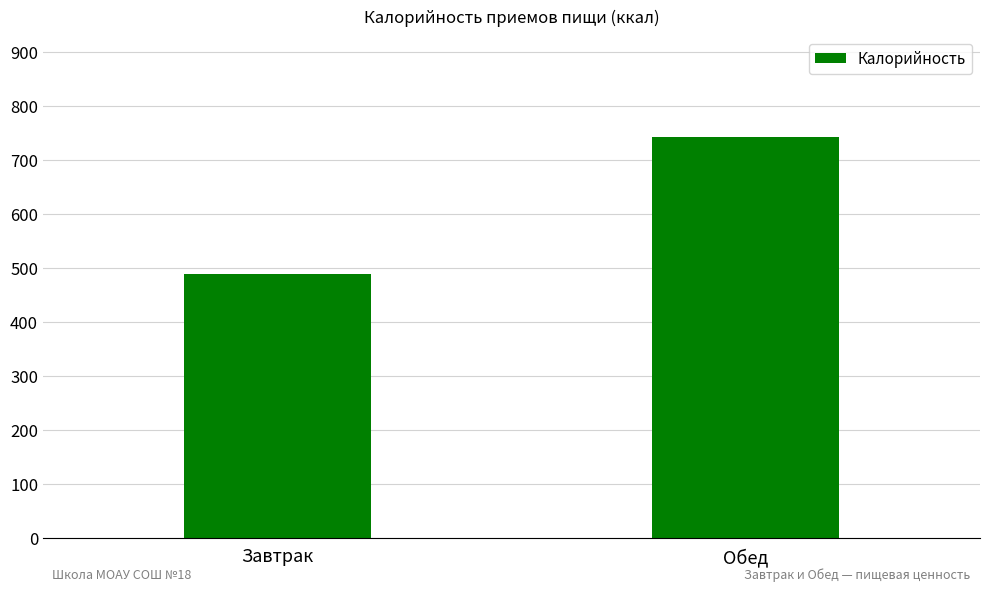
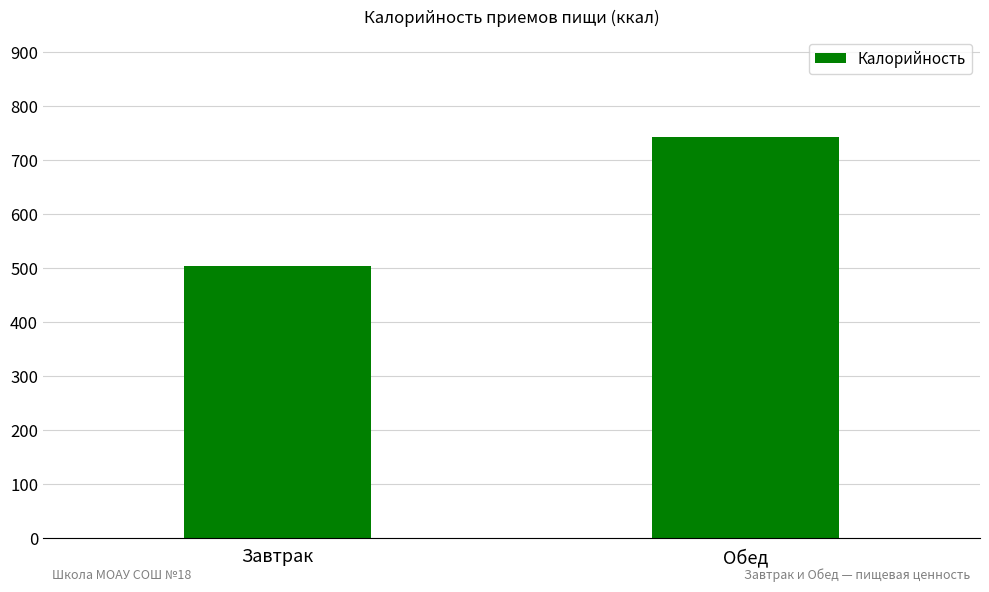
  {
-   "Завтрак": 490,
+   "Завтрак": 500,
    "Обед": 740
  }
